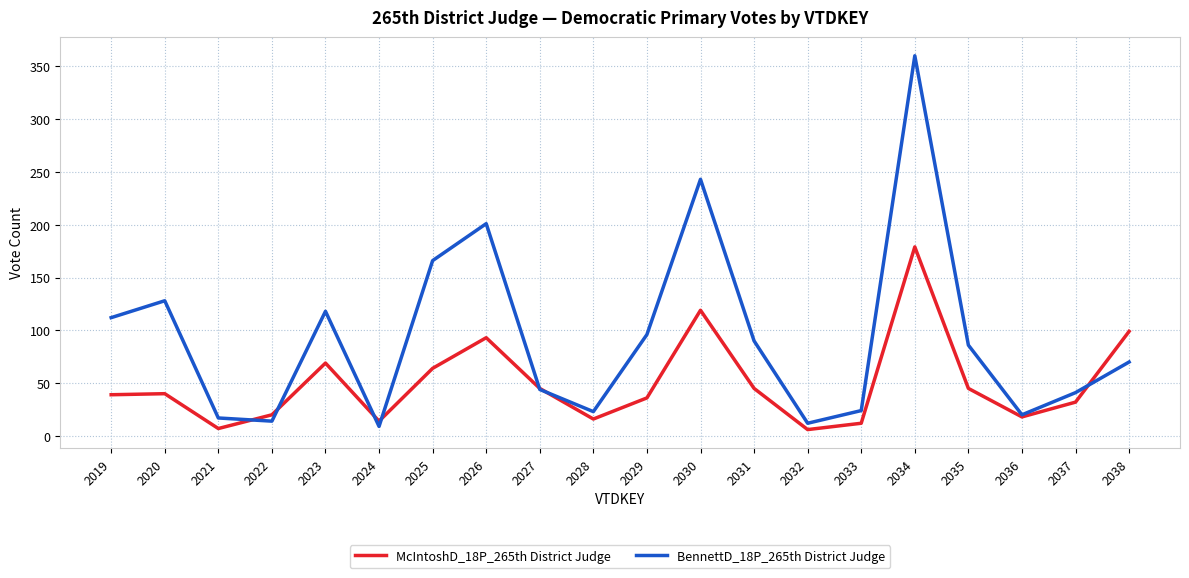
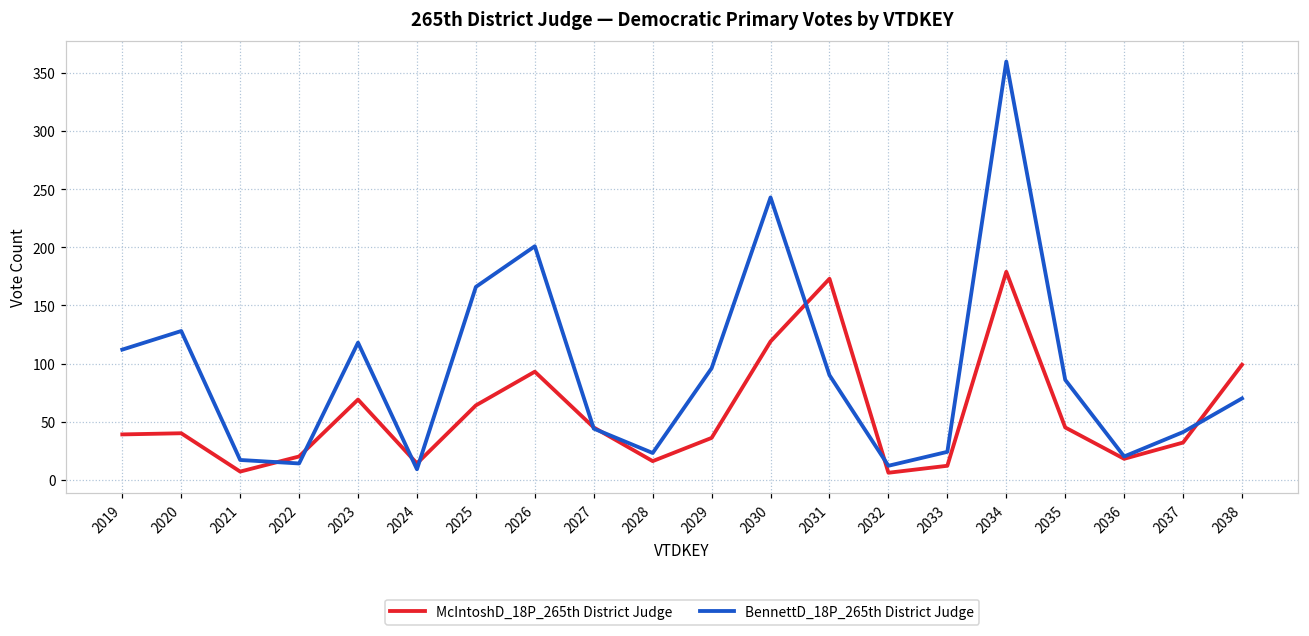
  {
    "McIntoshD_18P_265th District Judge": {
      "2019": 39,
      "2020": 40,
      "2021": 7,
      "2022": 20,
      "2023": 69,
      "2024": 14,
      "2025": 64,
      "2026": 93,
      "2028": 16,
      "2029": 36,
      "2030": 119,
-     "2031": 45,
+     "2031": 173,
      "2032": 6,
      "2033": 12,
      "2034": 179,
      "2035": 45,
      "2037": 32,
      "2038": 99
    },
    "BennettD_18P_265th District Judge": {
      "2019": 112,
      "2020": 128,
      "2021": 17,
      "2022": 14,
      "2023": 118,
      "2024": 9,
      "2025": 166,
      "2026": 201,
      "2028": 23,
      "2029": 96,
      "2030": 243,
      "2031": 90,
      "2032": 12,
      "2033": 24,
      "2034": 360,
      "2035": 86,
      "2037": 41,
      "2038": 70
    }
  }
